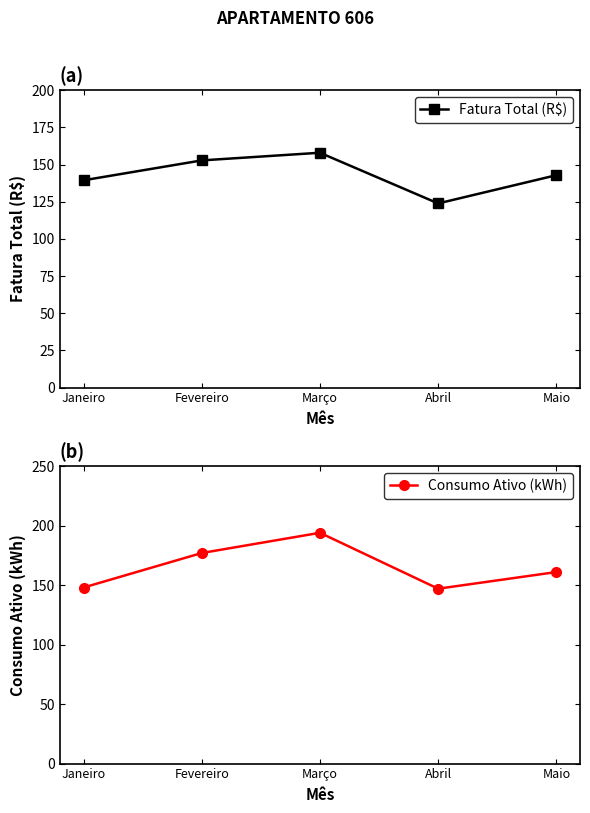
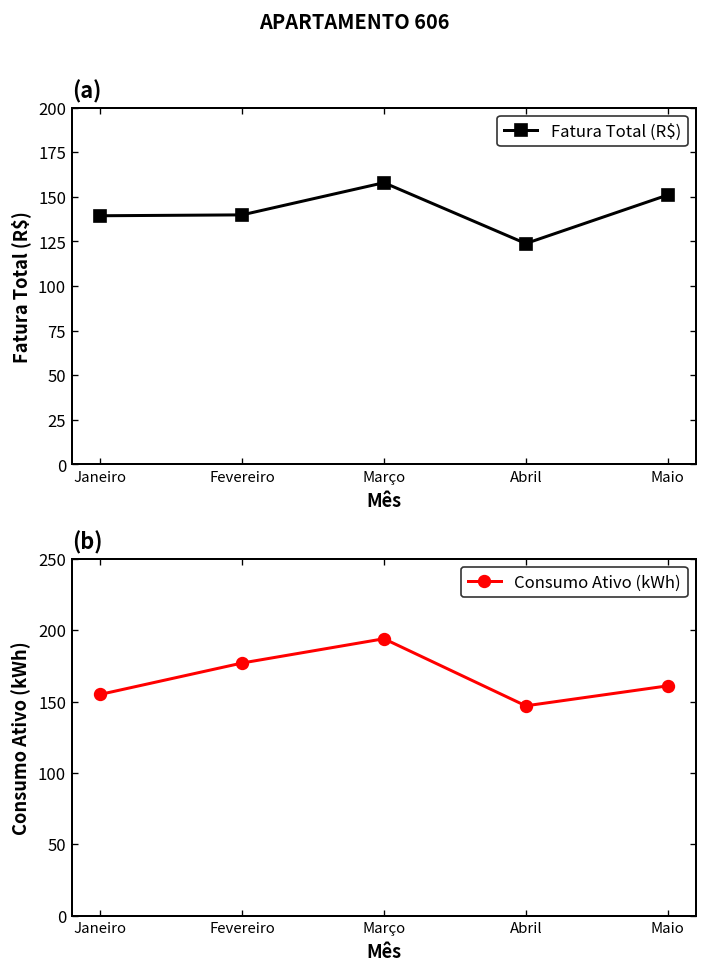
  {
    "(a)": {
      "Janeiro": 139,
-     "Fevereiro": 153,
+     "Fevereiro": 140,
      "Março": 158,
      "Abril": 124,
-     "Maio": 143
+     "Maio": 151
    },
    "(b)": {
-     "Janeiro": 148,
+     "Janeiro": 155,
      "Fevereiro": 177,
      "Março": 194,
      "Abril": 147,
      "Maio": 161
    }
  }
